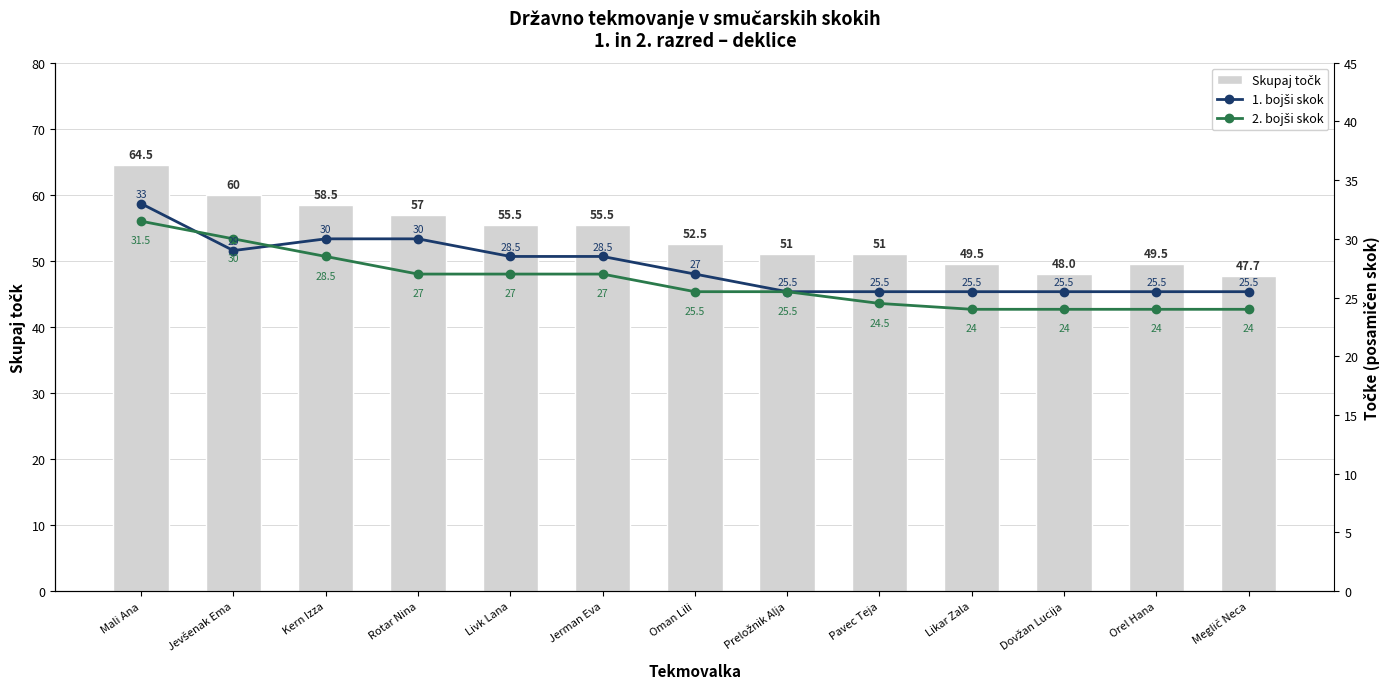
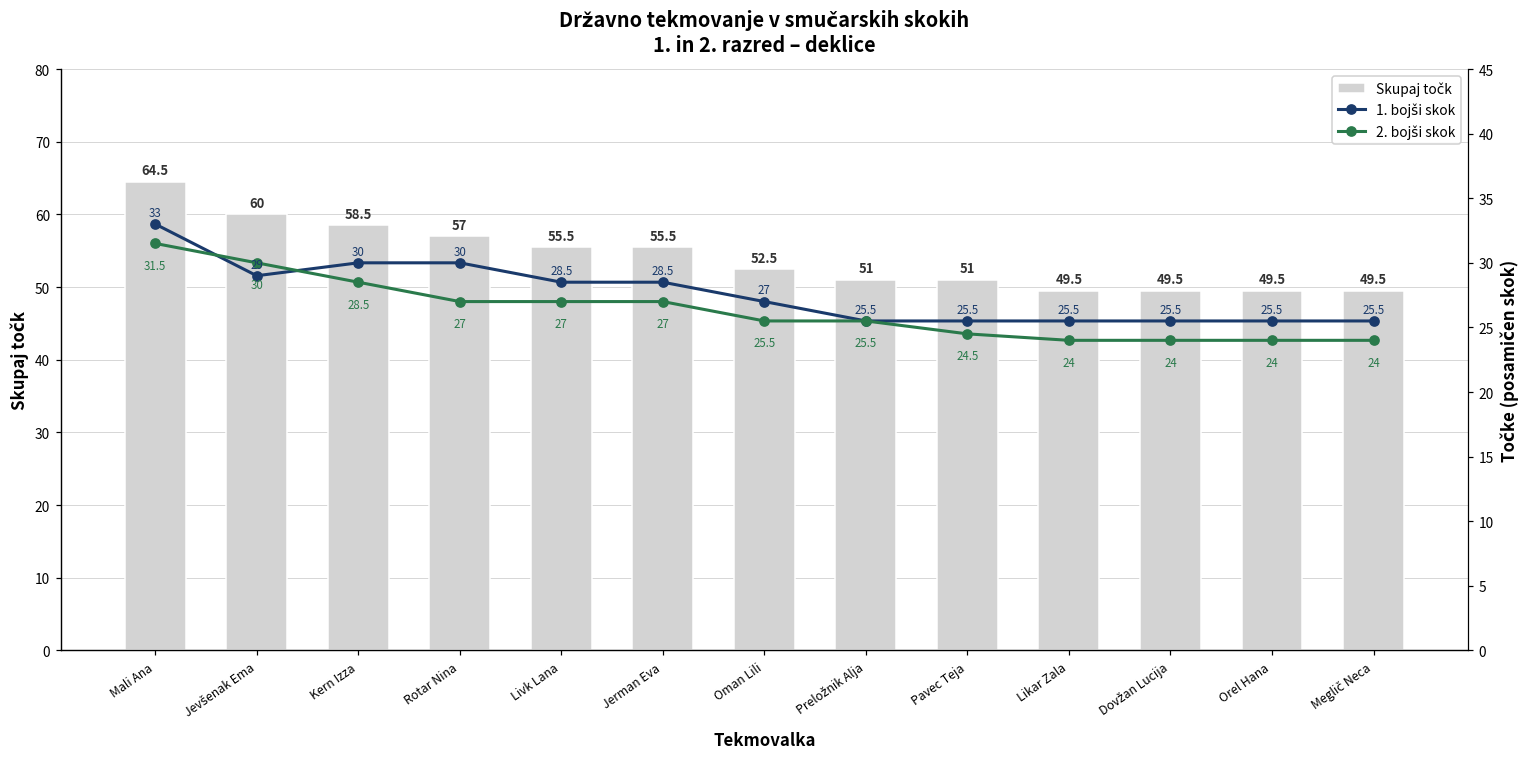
  {
    "Skupaj točk": {
      "Mali Ana": 64.5,
      "Jevšenak Ema": 60,
      "Kern Izza": 58.5,
      "Rotar Nina": 57,
      "Livk Lana": 55.5,
      "Jerman Eva": 55.5,
      "Oman Lili": 52.5,
      "Preložnik Alja": 51,
      "Pavec Teja": 51,
      "Likar Zala": 49.5,
-     "Dovžan Lucija": 48.0,
+     "Dovžan Lucija": 49.5,
      "Orel Hana": 49.5,
-     "Meglič Neca": 47.7
+     "Meglič Neca": 49.5
    },
    "1. bojši skok": {
      "Mali Ana": 33,
      "Kern Izza": 30,
      "Rotar Nina": 30,
      "Livk Lana": 28.5,
      "Jerman Eva": 28.5,
      "Oman Lili": 27,
      "Pavec Teja": 25.5,
      "Likar Zala": 25.5,
      "Dovžan Lucija": 25.5,
      "Orel Hana": 25.5,
      "Meglič Neca": 25.5
    },
    "2. bojši skok": {
      "Mali Ana": 31.5,
      "Jevšenak Ema": 30,
      "Kern Izza": 28.5,
      "Rotar Nina": 27,
      "Livk Lana": 27,
      "Jerman Eva": 27,
      "Oman Lili": 25.5,
      "Pavec Teja": 24.5,
      "Likar Zala": 24,
      "Dovžan Lucija": 24,
      "Orel Hana": 24,
      "Meglič Neca": 24
    }
  }
